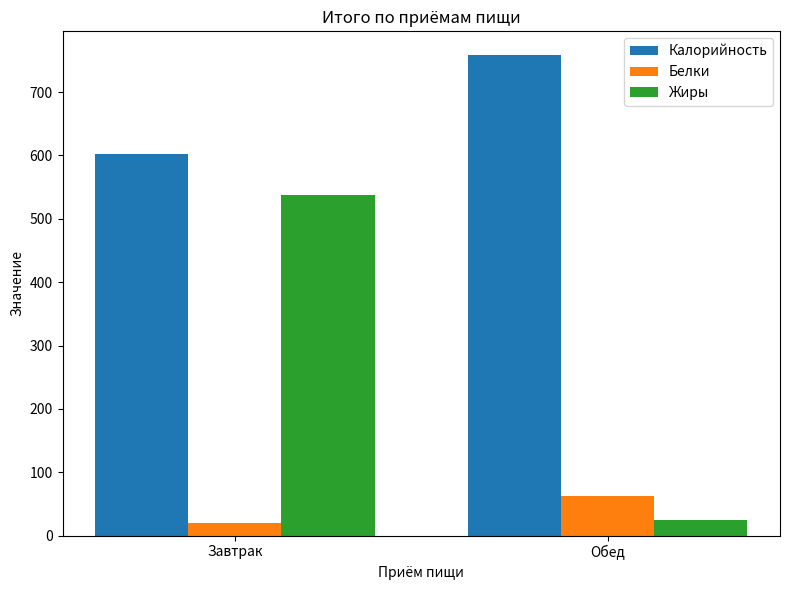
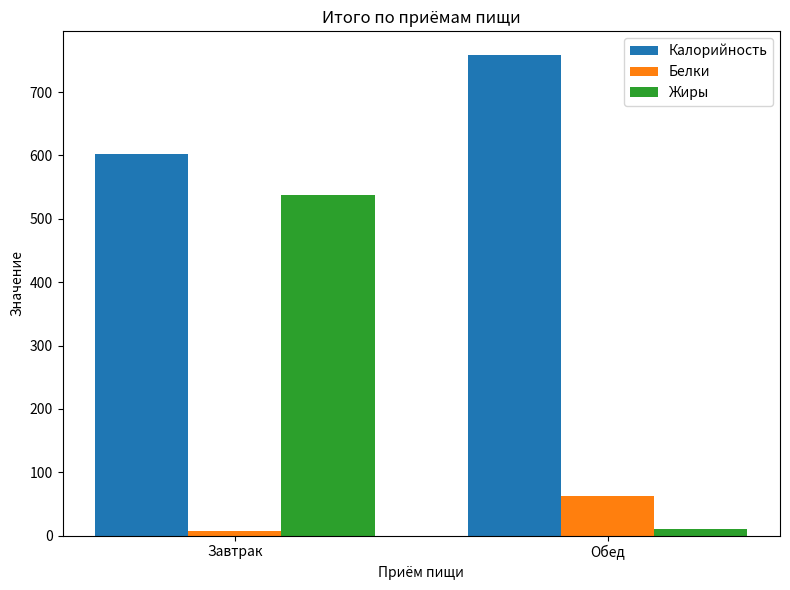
  {
    "Калорийность": {
      "Завтрак": 600,
      "Обед": 760
    },
    "Белки": {
-     "Завтрак": 20,
+     "Завтрак": 10,
      "Обед": 60
    },
    "Жиры": {
      "Завтрак": 540,
-     "Обед": 30
+     "Обед": 10
    }
  }
